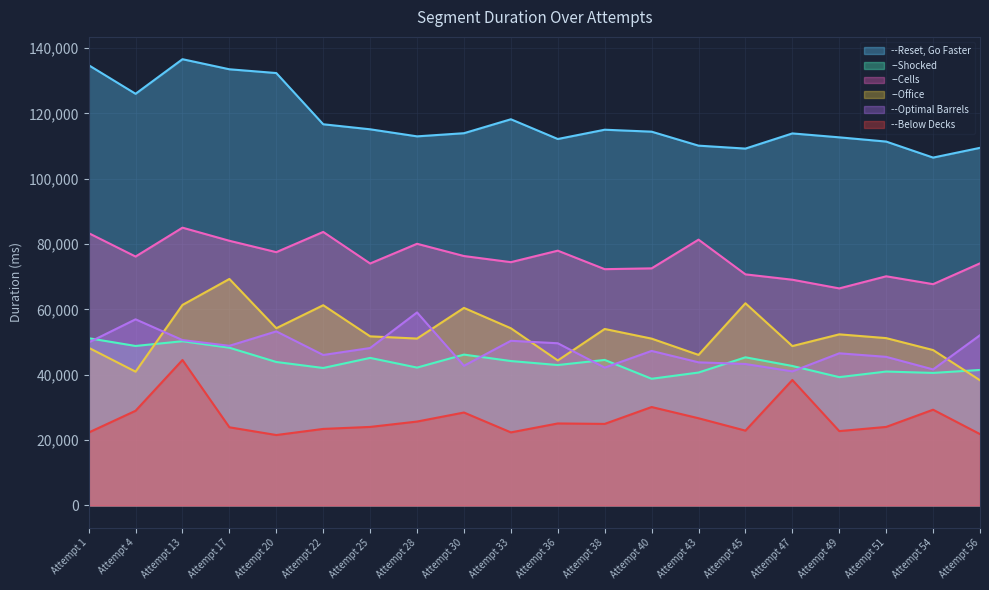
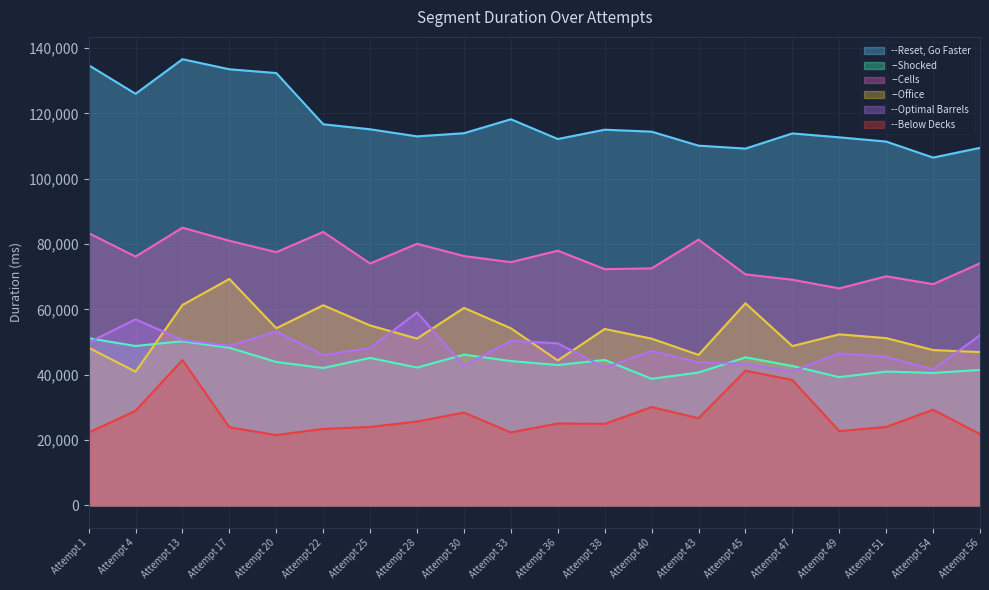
  {
    "--Office": {
      "Attempt 1": "48,000",
      "Attempt 4": "41,000",
      "Attempt 13": "61,000",
      "Attempt 17": "69,000",
      "Attempt 20": "54,000",
      "Attempt 22": "61,000",
-     "Attempt 25": "52,000",
+     "Attempt 25": "55,000",
      "Attempt 28": "51,000",
      "Attempt 30": "60,000",
      "Attempt 33": "54,000",
      "Attempt 36": "44,000",
      "Attempt 38": "54,000",
      "Attempt 40": "51,000",
      "Attempt 43": "46,000",
      "Attempt 45": "62,000",
      "Attempt 47": "49,000",
      "Attempt 49": "52,000",
      "Attempt 51": "51,000",
      "Attempt 54": "48,000",
-     "Attempt 56": "38,000"
+     "Attempt 56": "47,000"
    },
    "--Below Decks": {
      "Attempt 1": "22,000",
      "Attempt 4": "29,000",
      "Attempt 13": "45,000",
      "Attempt 17": "24,000",
      "Attempt 20": "22,000",
      "Attempt 22": "23,000",
      "Attempt 25": "24,000",
      "Attempt 28": "26,000",
      "Attempt 30": "28,000",
      "Attempt 33": "22,000",
      "Attempt 36": "25,000",
      "Attempt 38": "25,000",
      "Attempt 40": "30,000",
      "Attempt 43": "27,000",
-     "Attempt 45": "23,000",
+     "Attempt 45": "41,000",
      "Attempt 47": "38,000",
      "Attempt 49": "23,000",
      "Attempt 51": "24,000",
      "Attempt 54": "29,000",
      "Attempt 56": "22,000"
    }
  }
